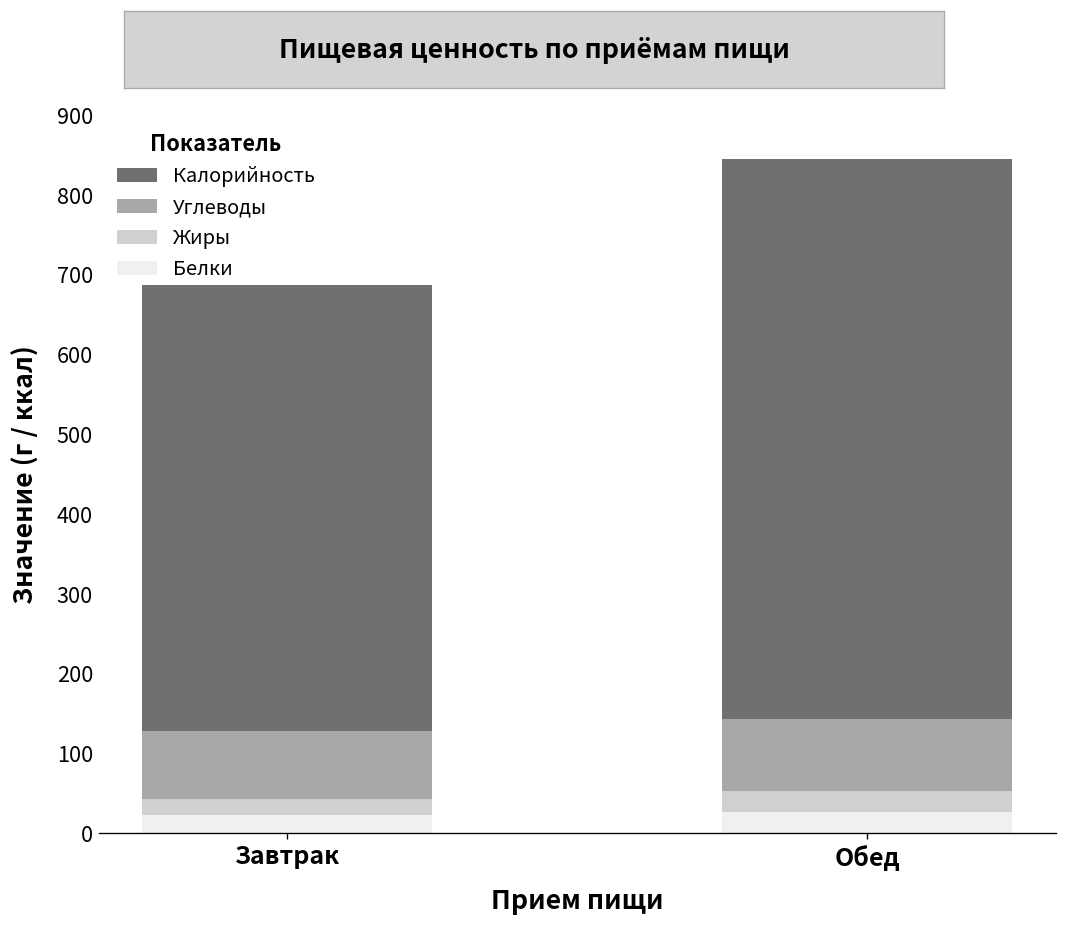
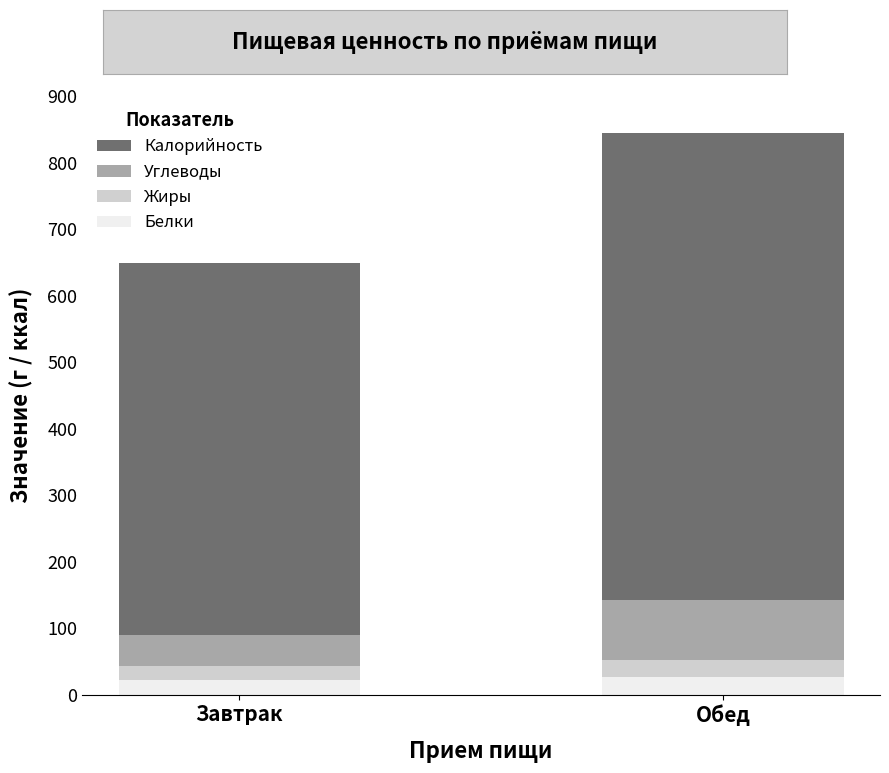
  {
    "Углеводы": {
-     "Завтрак": 80,
+     "Завтрак": 50,
      "Обед": 90
    },
    "Калорийность": {
      "Завтрак": 560,
      "Обед": 700
    }
  }
